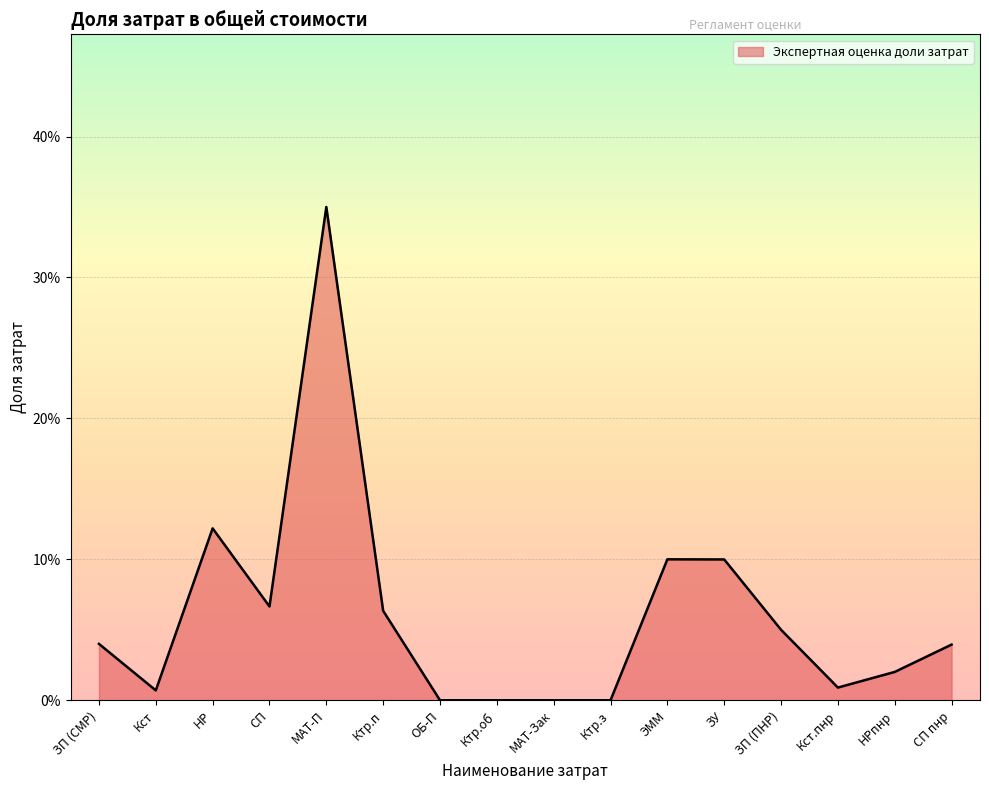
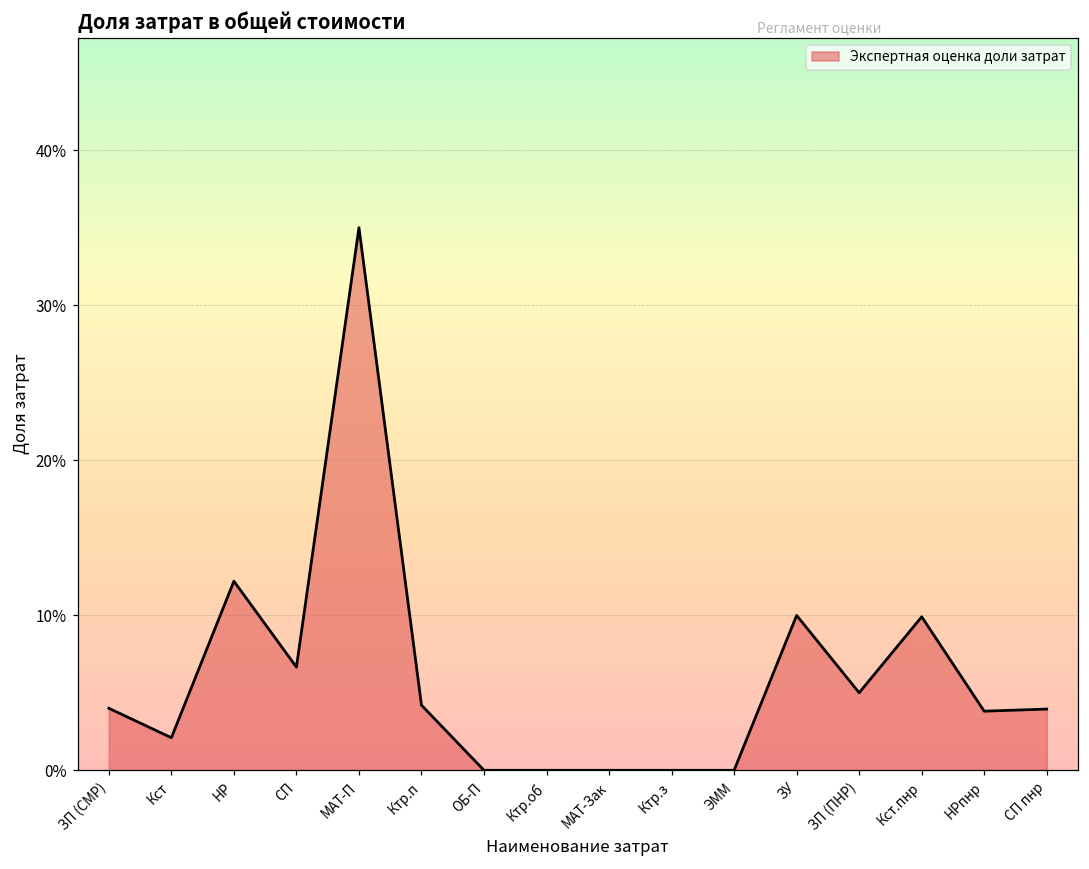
  {
    "ЗП (СМР)": "4.0%",
-   "Кст": "0.7%",
+   "Кст": "2.1%",
    "НР": "12.2%",
    "СП": "6.7%",
    "МАТ-П": "35.0%",
-   "Ктр.п": "6.3%",
+   "Ктр.п": "4.2%",
    "ОБ-П": "0.0%",
    "Ктр.об": "0.0%",
    "МАТ-Зак": "0.0%",
    "Ктр.з": "0.0%",
-   "ЭММ": "10.0%",
+   "ЭММ": "0.0%",
    "ЗУ": "10.0%",
    "ЗП (ПНР)": "5.0%",
-   "Кст.пнр": "0.9%",
-   "НРпнр": "2.0%",
+   "Кст.пнр": "9.9%",
+   "НРпнр": "3.8%",
    "СП пнр": "3.9%"
  }
